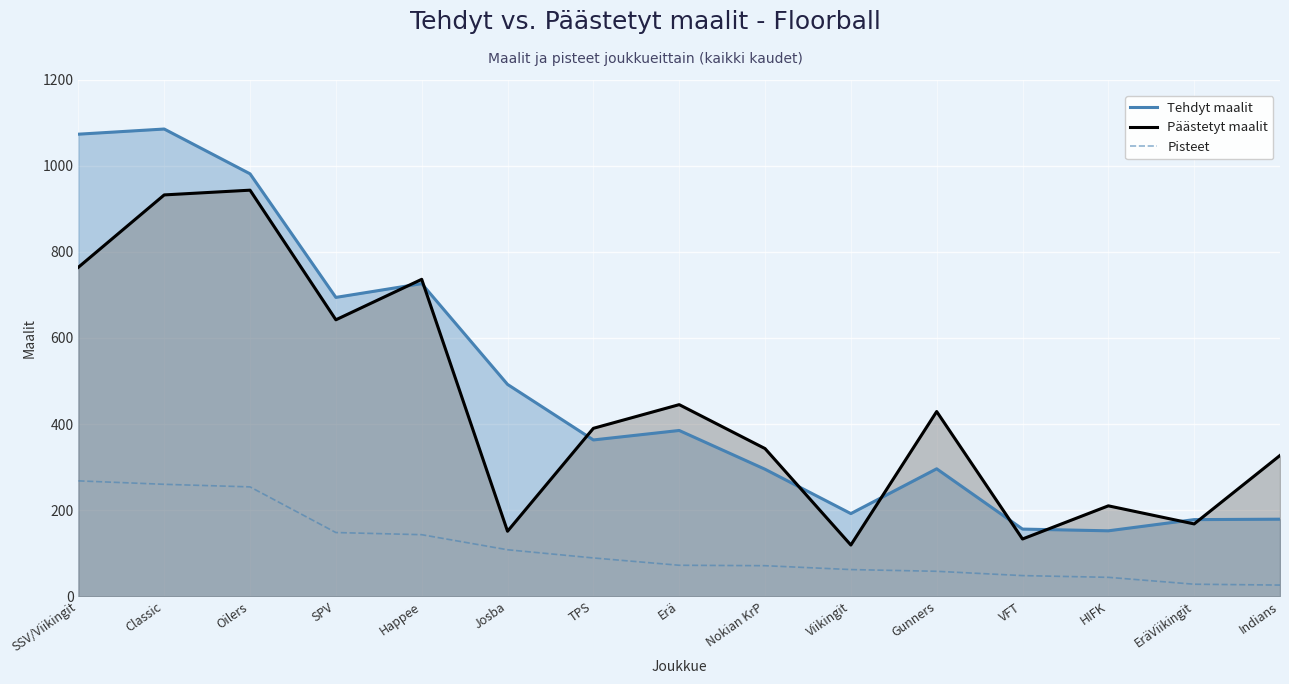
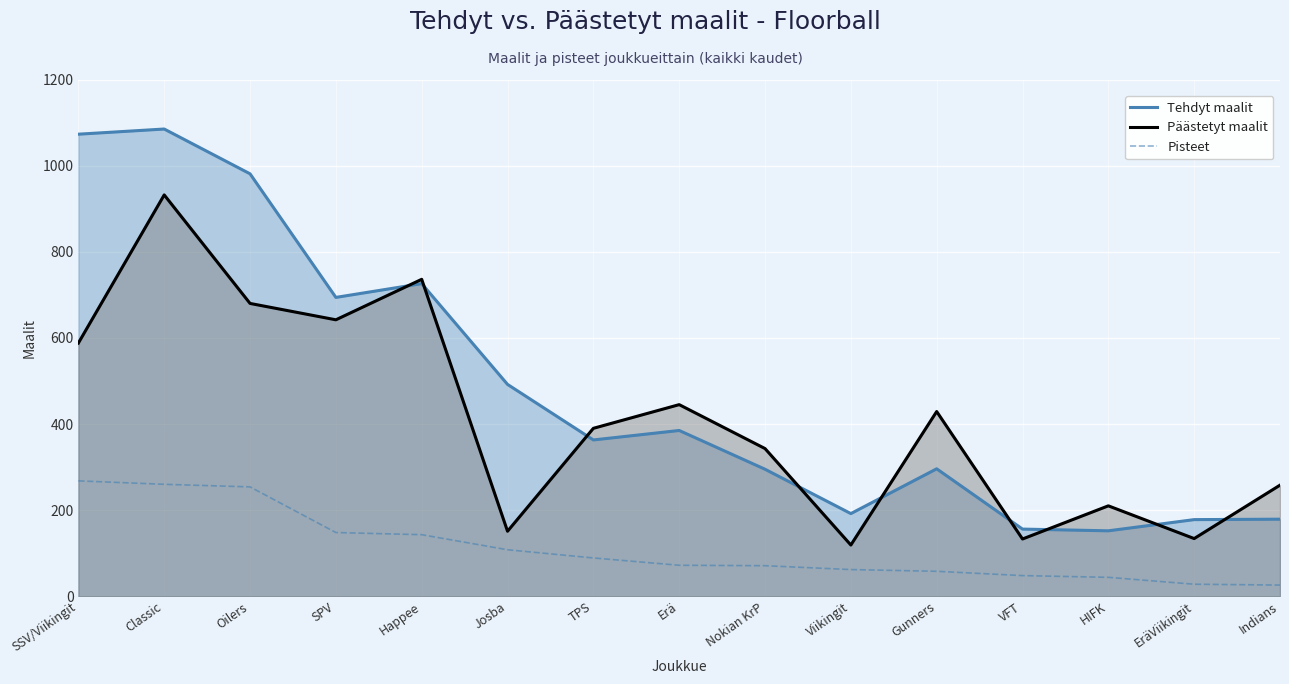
  {
    "Päästetyt maalit": {
-     "SSV/Viikingit": 760,
+     "SSV/Viikingit": 590,
      "Classic": 930,
-     "Oilers": 940,
+     "Oilers": 680,
      "SPV": 640,
      "Happee": 740,
      "Josba": 150,
      "TPS": 390,
      "Erä": 450,
      "Nokian KrP": 340,
      "Viikingit": 120,
      "Gunners": 430,
      "VFT": 130,
      "HIFK": 210,
-     "EräViikingit": 170,
-     "Indians": 330
+     "EräViikingit": 130,
+     "Indians": 260
    }
  }
